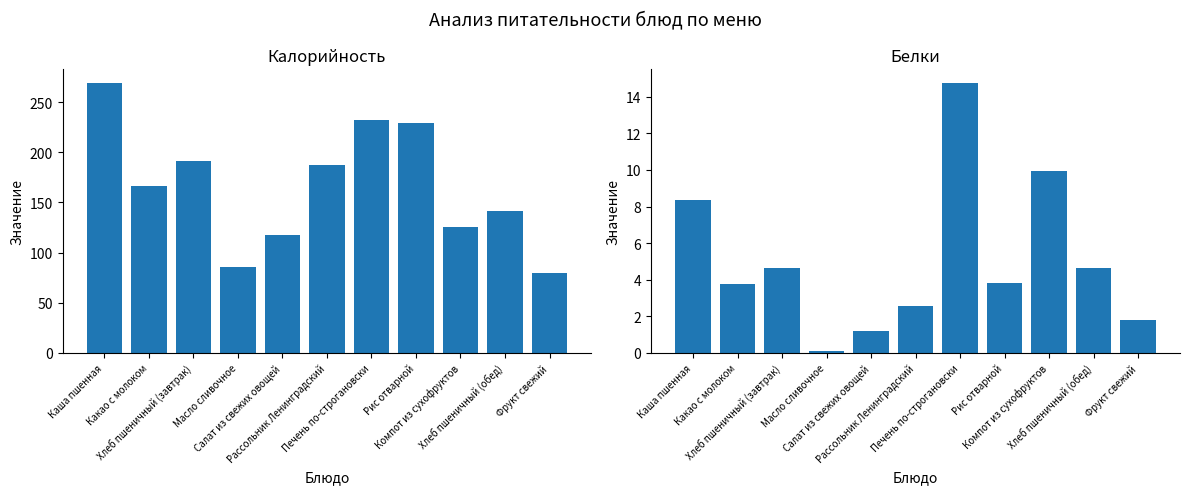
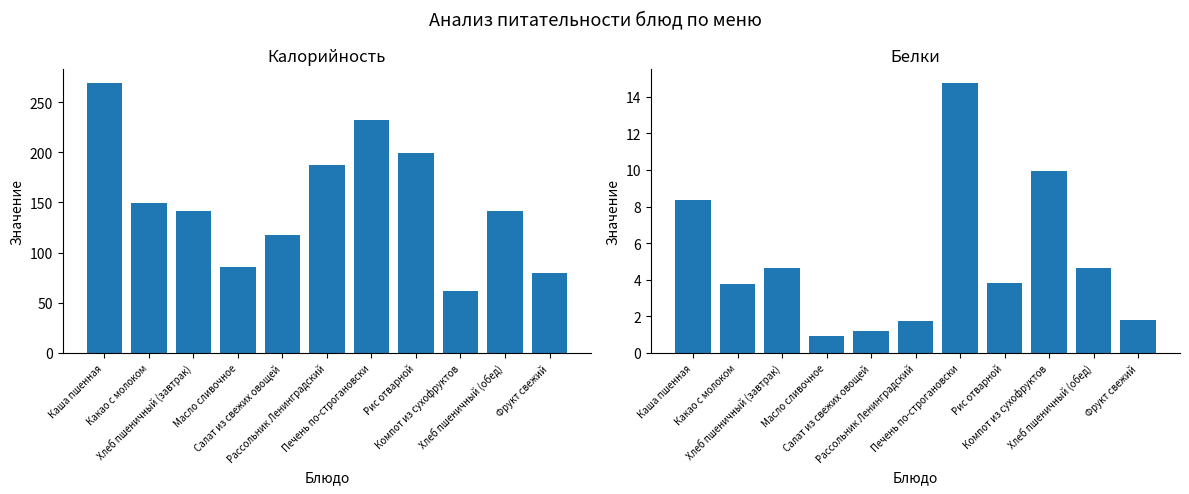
  {
    "Калорийность": {
      "Каша пшенная": 269,
-     "Какао с молоком": 166,
-     "Хлеб пшеничный (завтрак)": 191,
+     "Какао с молоком": 149,
+     "Хлеб пшеничный (завтрак)": 142,
      "Масло сливочное": 85,
      "Салат из свежих овощей": 117,
      "Рассольник Ленинградский": 187,
      "Печень по-строгановски": 232,
-     "Рис отварной": 229,
-     "Компот из сухофруктов": 126,
+     "Рис отварной": 199,
+     "Компот из сухофруктов": 62,
      "Хлеб пшеничный (обед)": 142,
      "Фрукт свежий": 80
    },
    "Белки": {
      "Каша пшенная": 8.3,
      "Какао с молоком": 3.8,
      "Хлеб пшеничный (завтрак)": 4.6,
-     "Масло сливочное": 0.1,
+     "Масло сливочное": 0.9,
      "Салат из свежих овощей": 1.2,
-     "Рассольник Ленинградский": 2.5,
+     "Рассольник Ленинградский": 1.7,
      "Печень по-строгановски": 14.8,
      "Рис отварной": 3.8,
      "Компот из сухофруктов": 10.0,
      "Хлеб пшеничный (обед)": 4.6,
      "Фрукт свежий": 1.8
    }
  }
